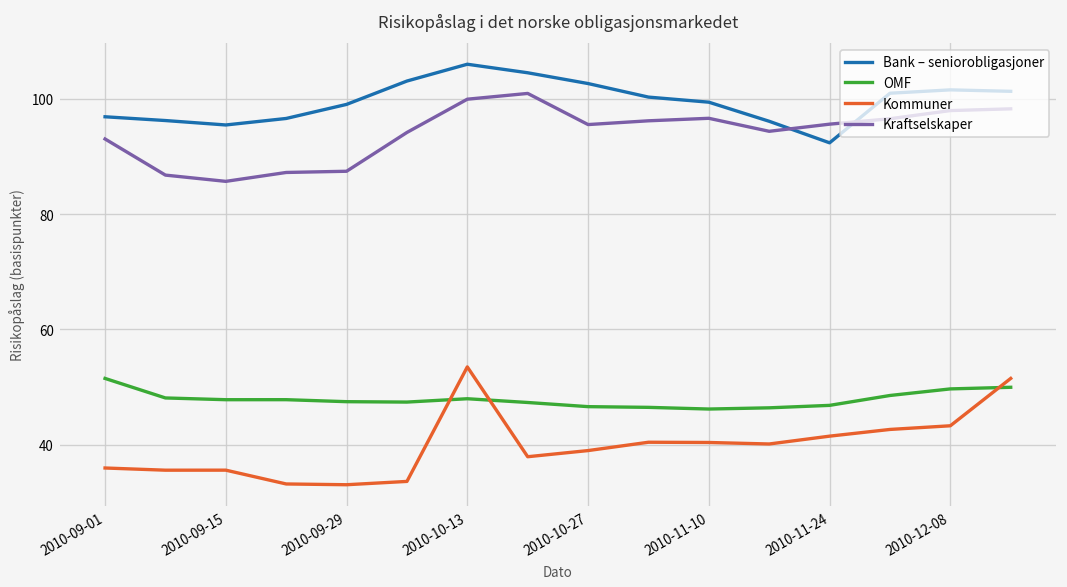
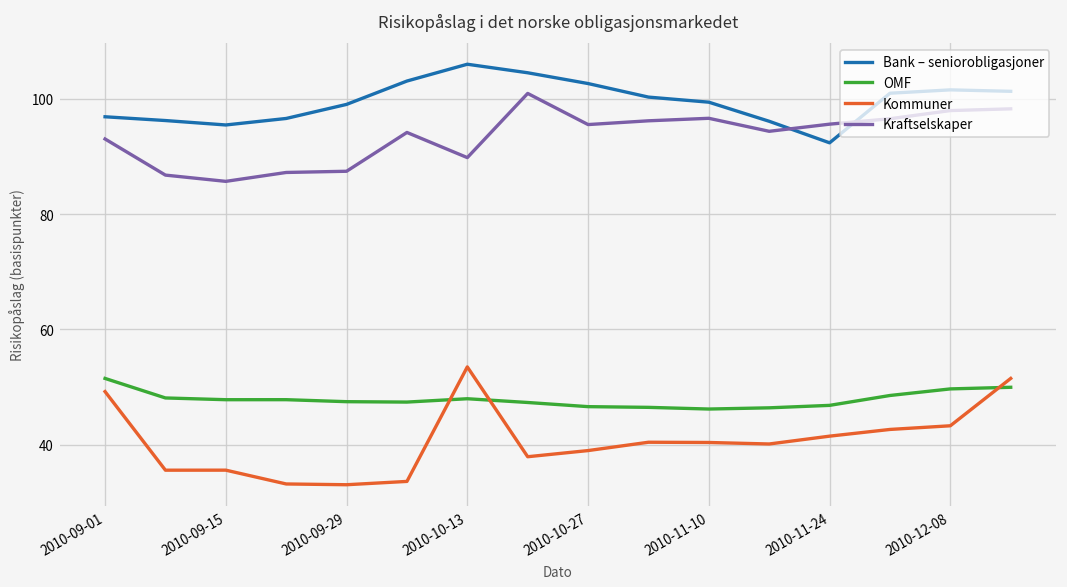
  {
    "Bank – seniorobligasjoner": {
      "2010-09-01": 97,
      "2010-09-15": 95,
      "2010-09-29": 99,
      "2010-10-13": 106,
      "2010-10-27": 103,
      "2010-11-10": 99,
      "2010-11-24": 92
    },
    "OMF": {
      "2010-09-01": 52,
      "2010-09-15": 48,
      "2010-09-29": 47,
      "2010-10-13": 48,
      "2010-10-27": 47,
      "2010-11-10": 46,
      "2010-11-24": 47,
      "2010-12-08": 50
    },
    "Kommuner": {
-     "2010-09-01": 36,
+     "2010-09-01": 49,
      "2010-09-15": 36,
      "2010-09-29": 33,
      "2010-10-13": 54,
      "2010-10-27": 39,
      "2010-11-10": 40,
      "2010-11-24": 42,
      "2010-12-08": 43
    },
    "Kraftselskaper": {
      "2010-09-01": 93,
      "2010-09-15": 86,
      "2010-09-29": 87,
-     "2010-10-13": 100,
+     "2010-10-13": 90,
      "2010-10-27": 95,
      "2010-11-10": 97,
      "2010-11-24": 96
    }
  }
